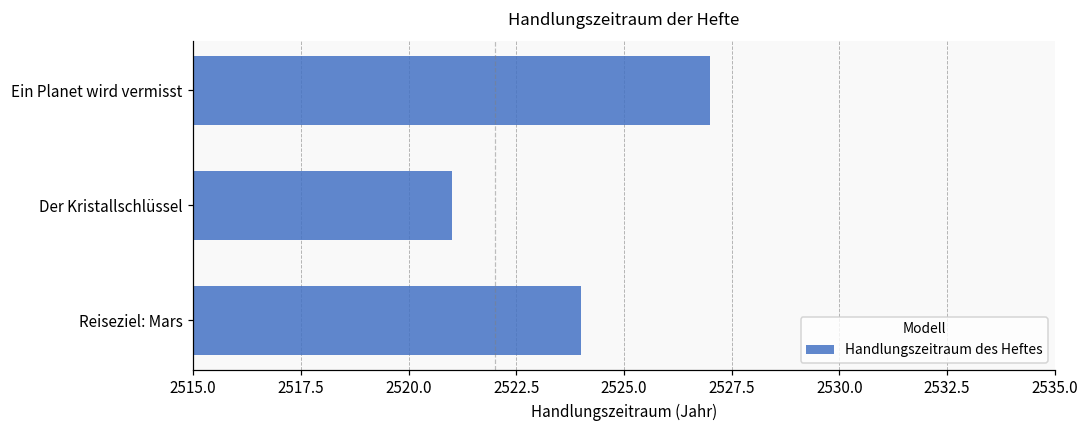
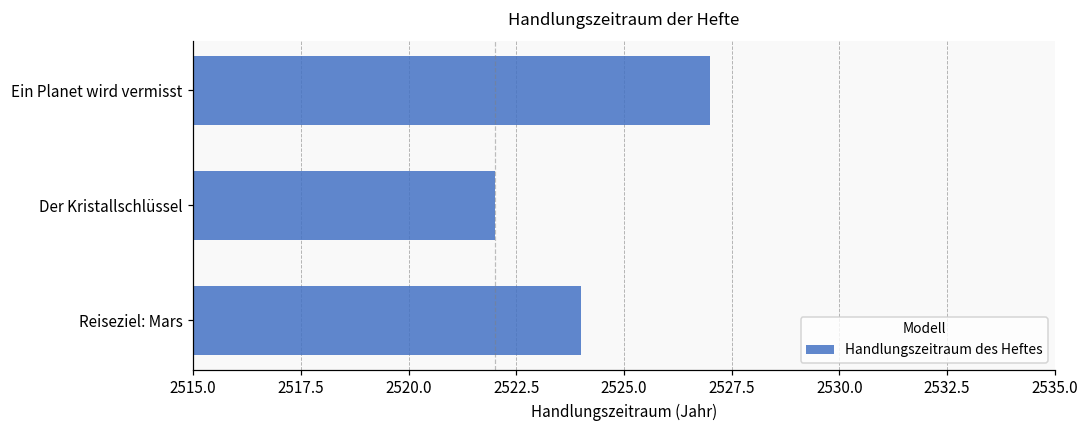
  {
    "Ein Planet wird vermisst": 2527,
-   "Der Kristallschlüssel": 2521,
+   "Der Kristallschlüssel": 2522,
    "Reiseziel: Mars": 2524
  }
